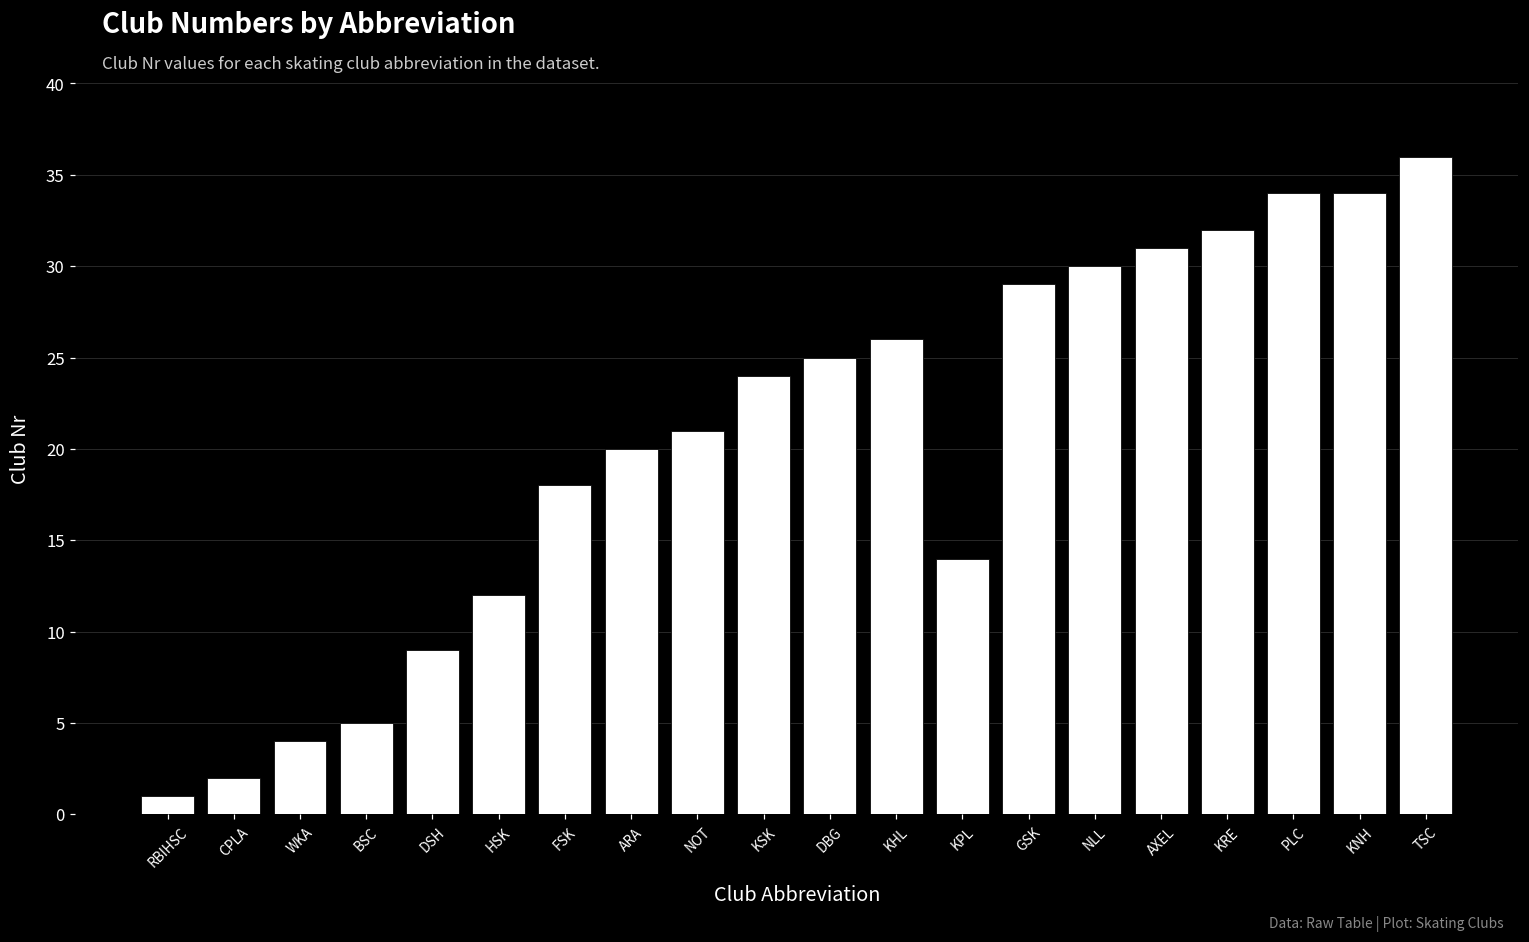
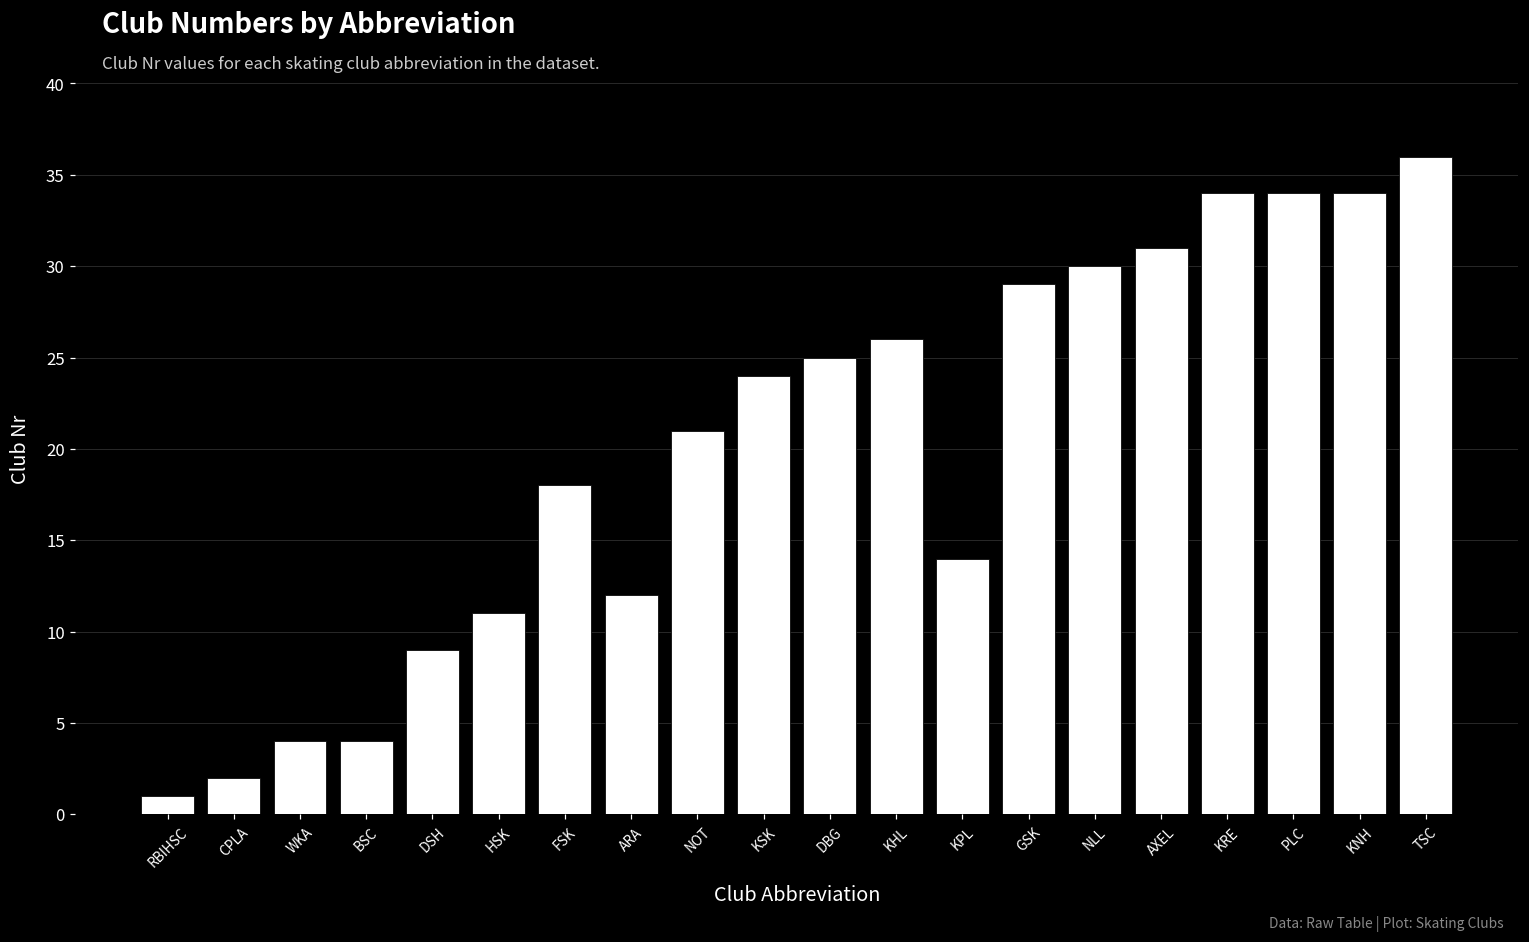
  {
    "RBIHSC": 1,
    "CPLA": 2,
    "WKA": 4,
-   "BSC": 5,
+   "BSC": 4,
    "DSH": 9,
-   "HSK": 12,
+   "HSK": 11,
    "FSK": 18,
-   "ARA": 20,
+   "ARA": 12,
    "NOT": 21,
    "KSK": 24,
    "DBG": 25,
    "KHL": 26,
    "KPL": 14,
    "GSK": 29,
    "NLL": 30,
    "AXEL": 31,
-   "KRE": 32,
+   "KRE": 34,
    "PLC": 34,
    "KNH": 34,
    "TSC": 36
  }
